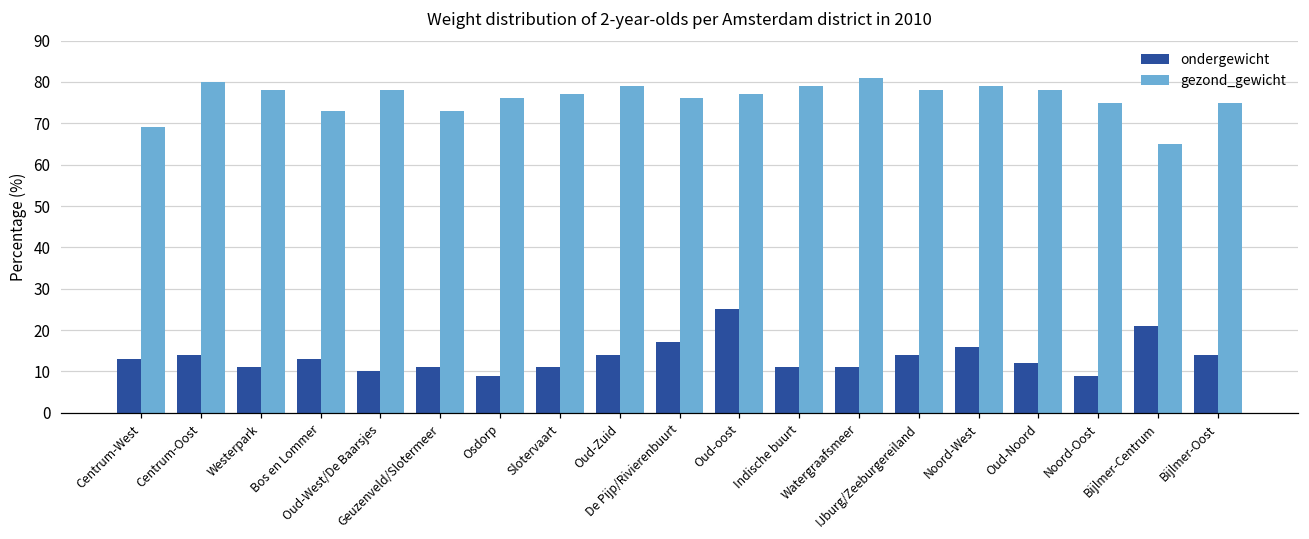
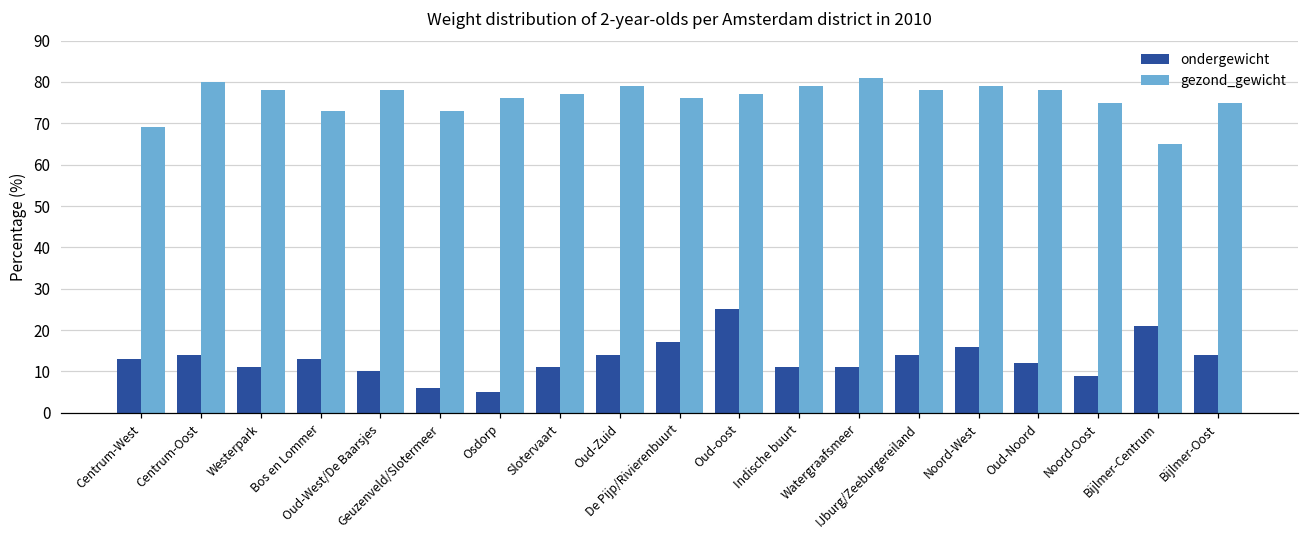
  {
    "ondergewicht": {
      "Centrum-West": 13,
      "Centrum-Oost": 14,
      "Westerpark": 11,
      "Bos en Lommer": 13,
      "Oud-West/De Baarsjes": 10,
-     "Geuzenveld/Slotermeer": 11,
-     "Osdorp": 9,
+     "Geuzenveld/Slotermeer": 6,
+     "Osdorp": 5,
      "Slotervaart": 11,
      "Oud-Zuid": 14,
      "De Pijp/Rivierenbuurt": 17,
      "Oud-oost": 25,
      "Indische buurt": 11,
      "Watergraafsmeer": 11,
      "IJburg/Zeeburgereiland": 14,
      "Noord-West": 16,
      "Oud-Noord": 12,
      "Noord-Oost": 9,
      "Bijlmer-Centrum": 21,
      "Bijlmer-Oost": 14
    },
    "gezond_gewicht": {
      "Centrum-West": 69,
      "Centrum-Oost": 80,
      "Westerpark": 78,
      "Bos en Lommer": 73,
      "Oud-West/De Baarsjes": 78,
      "Geuzenveld/Slotermeer": 73,
      "Osdorp": 76,
      "Slotervaart": 77,
      "Oud-Zuid": 79,
      "De Pijp/Rivierenbuurt": 76,
      "Oud-oost": 77,
      "Indische buurt": 79,
      "Watergraafsmeer": 81,
      "IJburg/Zeeburgereiland": 78,
      "Noord-West": 79,
      "Oud-Noord": 78,
      "Noord-Oost": 75,
      "Bijlmer-Centrum": 65,
      "Bijlmer-Oost": 75
    }
  }
